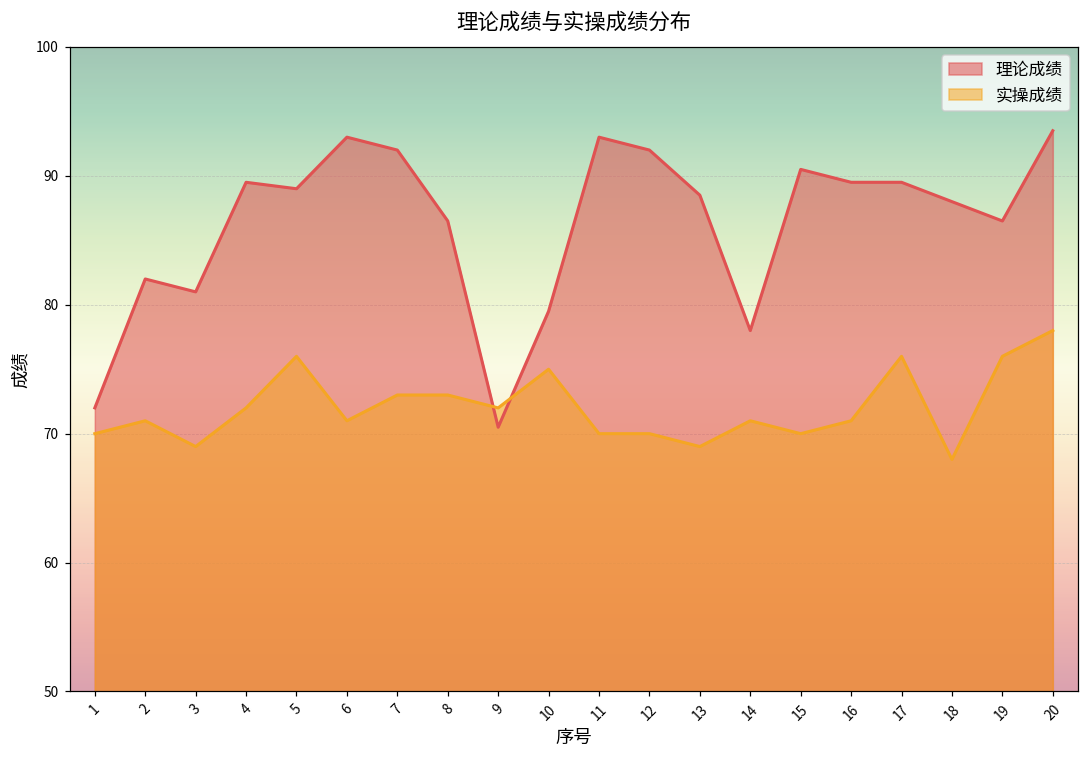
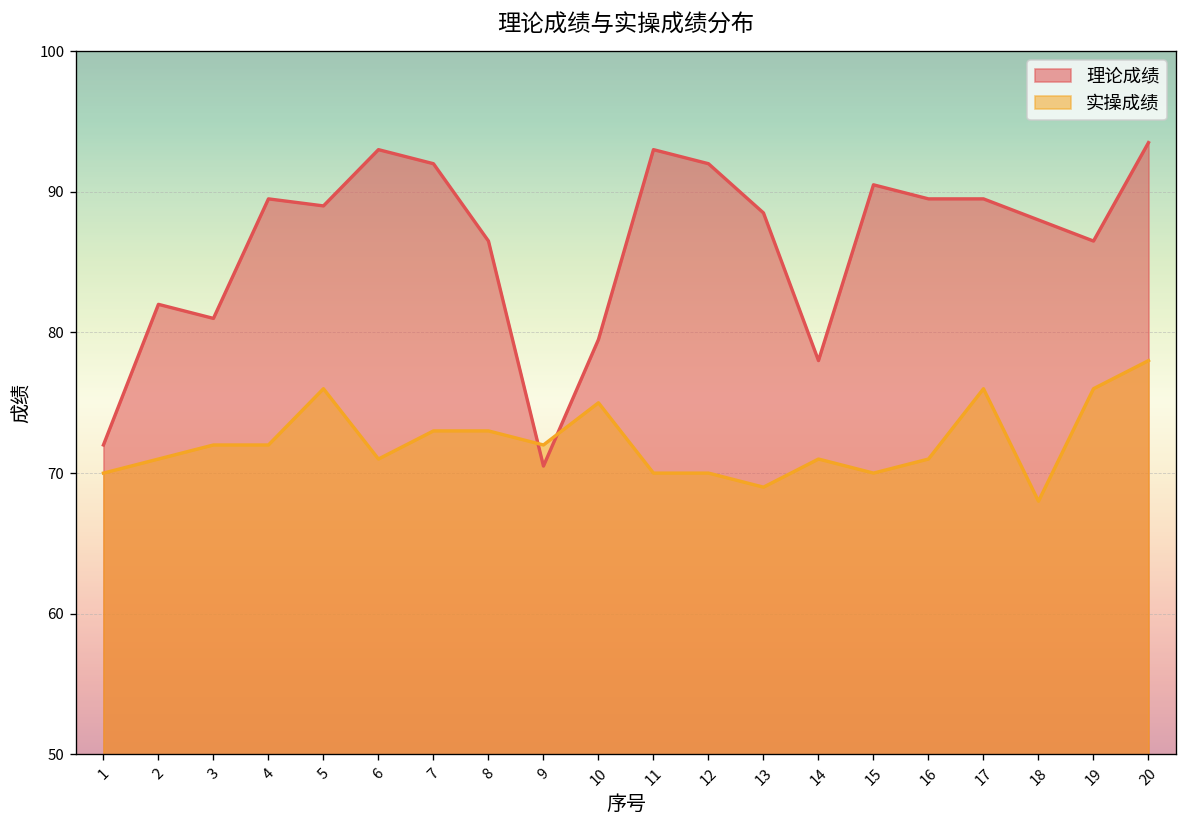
  {
    "理论成绩": {
      "1": 72,
      "2": 82,
      "3": 81,
      "4": 89.5,
      "5": 89,
      "6": 93,
      "7": 92,
      "8": 86.5,
      "9": 70.5,
      "10": 79.5,
      "11": 93,
      "12": 92,
      "13": 88.5,
      "14": 78,
      "15": 90.5,
      "16": 89.5,
      "17": 89.5,
      "18": 88,
      "19": 86.5,
      "20": 93.5
    },
    "实操成绩": {
      "1": 70,
      "2": 71,
-     "3": 69,
+     "3": 72,
      "4": 72,
      "5": 76,
      "6": 71,
      "7": 73,
      "8": 73,
      "9": 72,
      "10": 75,
      "11": 70,
      "12": 70,
      "13": 69,
      "14": 71,
      "15": 70,
      "16": 71,
      "17": 76,
      "18": 68,
      "19": 76,
      "20": 78
    }
  }
